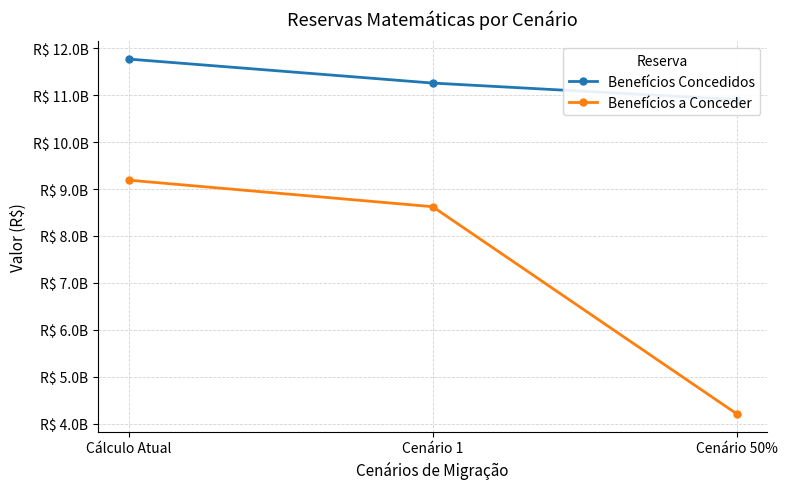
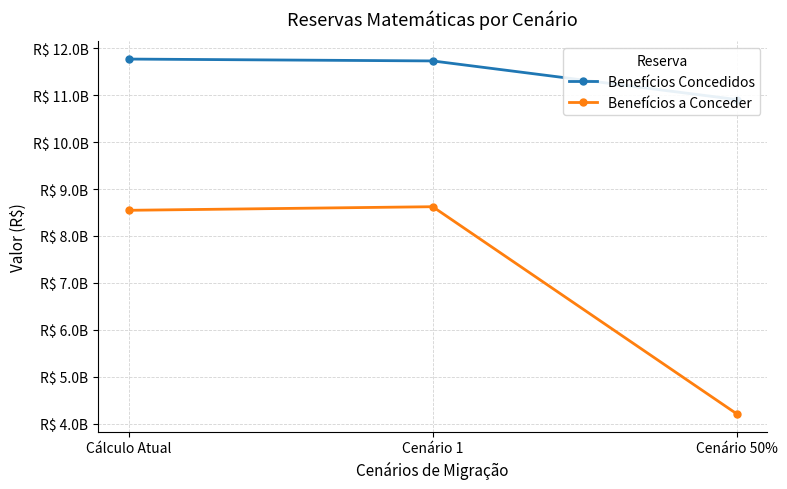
  {
    "Benefícios Concedidos": {
      "Cálculo Atual": "R$ 11800000000",
-     "Cenário 1": "R$ 11300000000"
+     "Cenário 1": "R$ 11700000000"
    },
    "Benefícios a Conceder": {
-     "Cálculo Atual": "R$ 9200000000",
+     "Cálculo Atual": "R$ 8500000000",
      "Cenário 1": "R$ 8600000000",
      "Cenário 50%": "R$ 4200000000"
    }
  }
